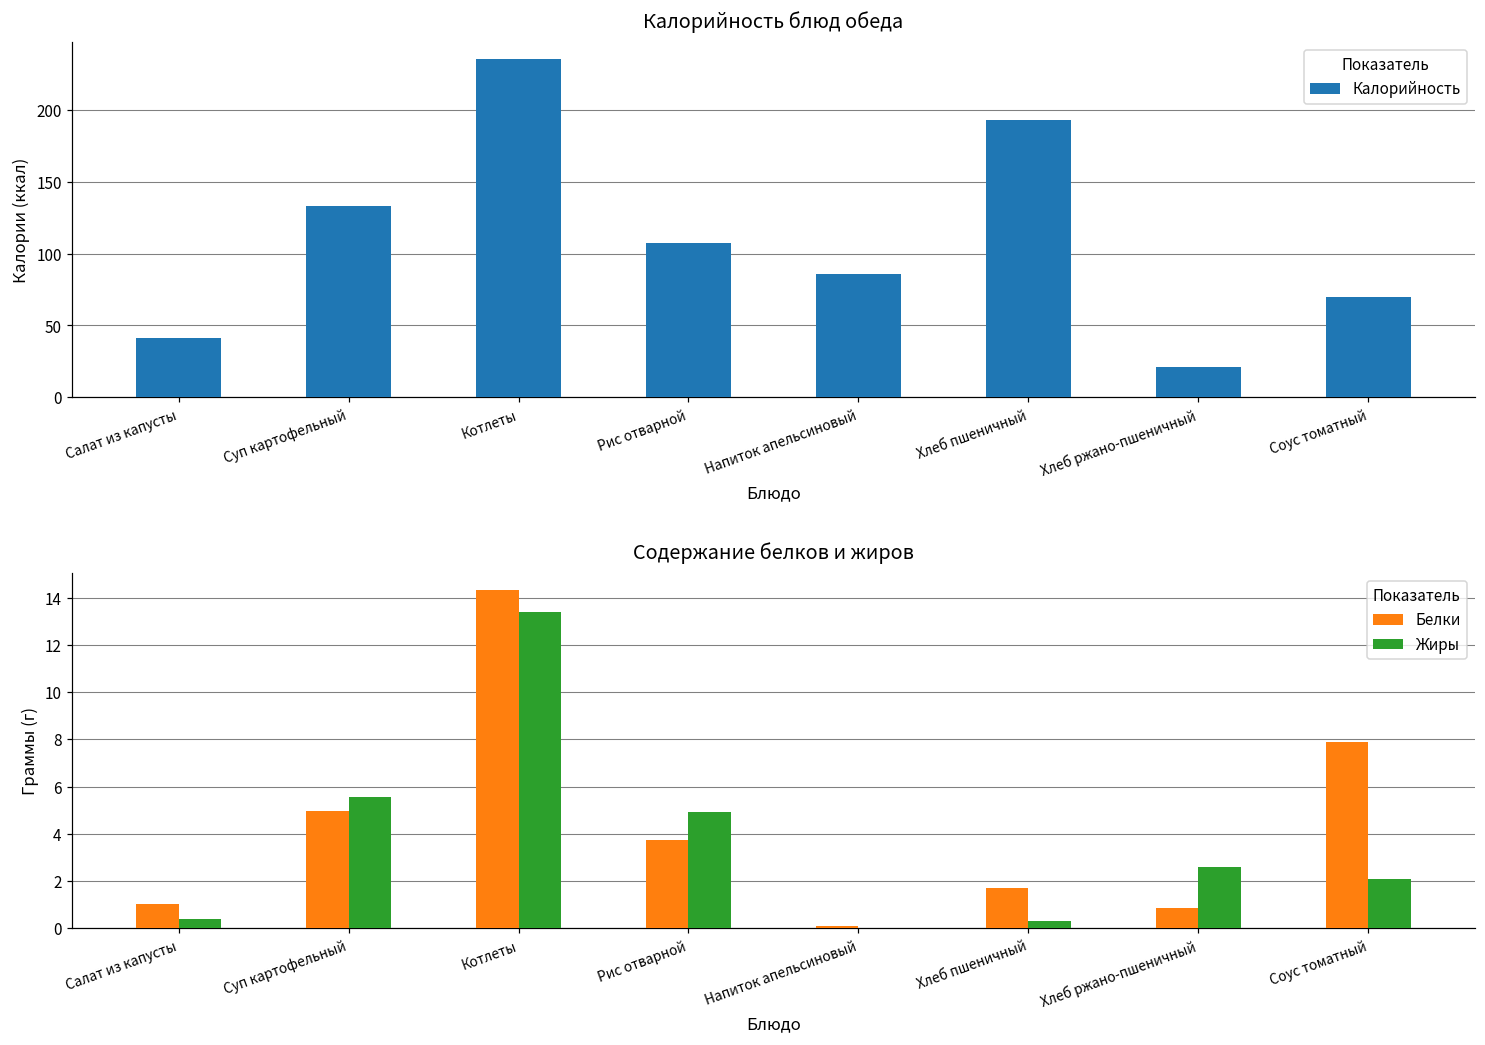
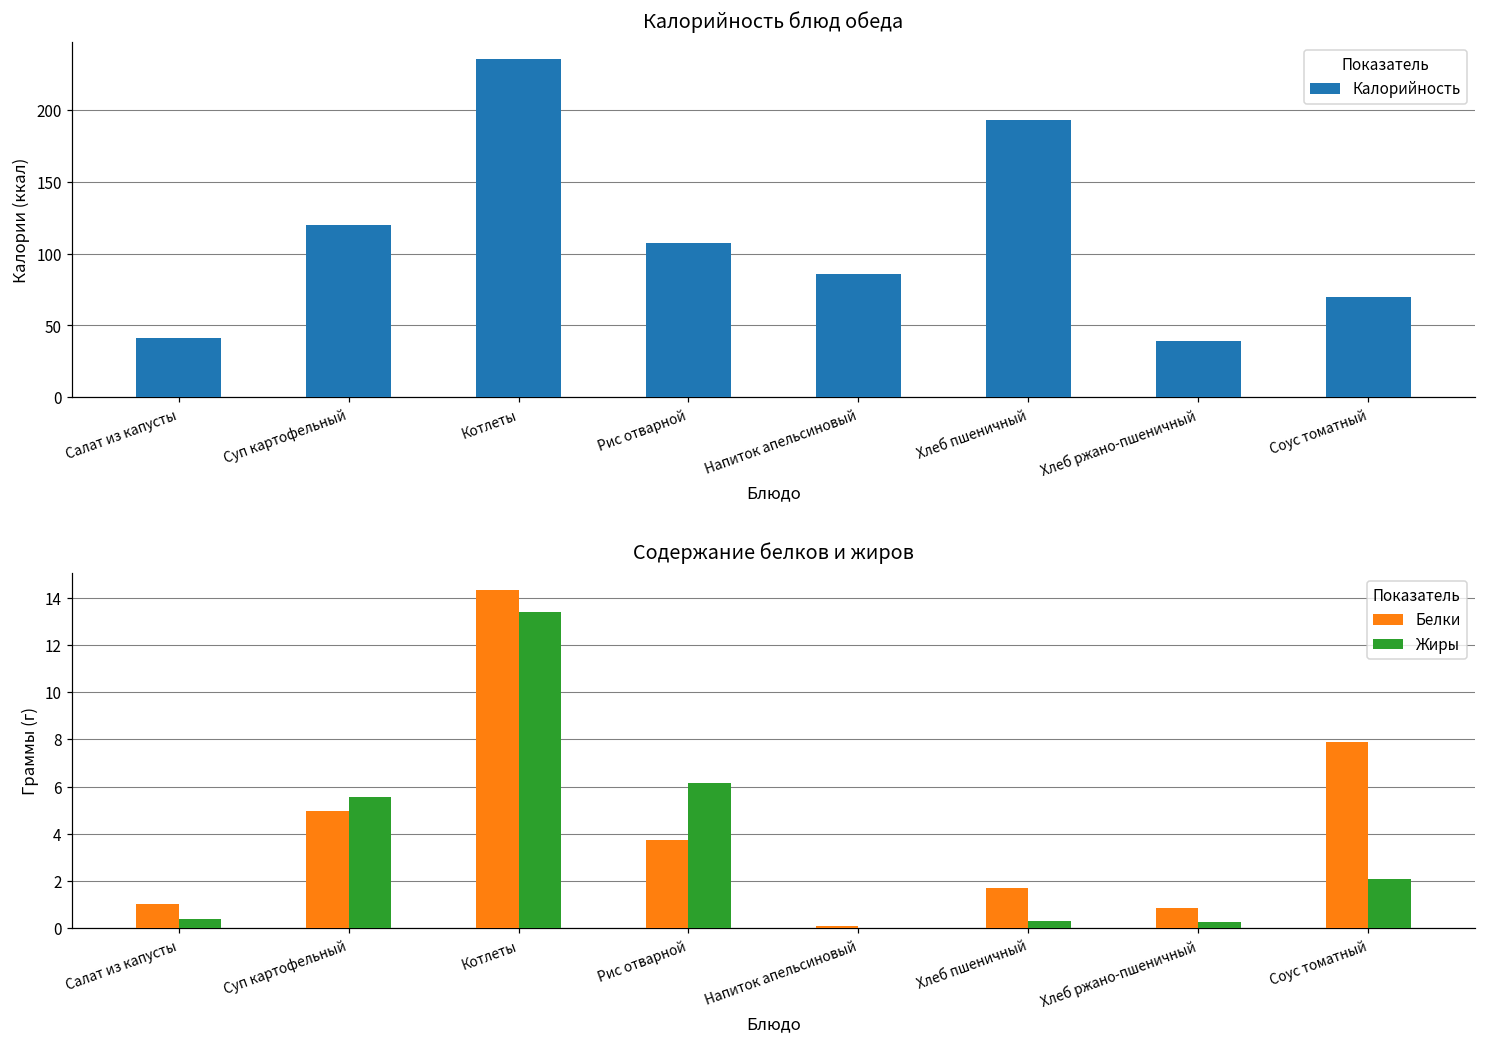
  {
    "Калорийность блюд обеда": {
      "Салат из капусты": 41,
-     "Суп картофельный": 133,
+     "Суп картофельный": 120,
      "Котлеты": 235,
      "Рис отварной": 107,
      "Напиток апельсиновый": 86,
      "Хлеб пшеничный": 193,
-     "Хлеб ржано-пшеничный": 21,
+     "Хлеб ржано-пшеничный": 39,
      "Соус томатный": 70
    },
    "Содержание белков и жиров": {
      "Белки": {
        "Салат из капусты": 1.0,
        "Суп картофельный": 5.0,
        "Котлеты": 14.3,
        "Рис отварной": 3.8,
        "Хлеб пшеничный": 1.7,
        "Хлеб ржано-пшеничный": 0.9,
        "Соус томатный": 7.9
      },
      "Жиры": {
        "Салат из капусты": 0.4,
        "Суп картофельный": 5.6,
        "Котлеты": 13.4,
-       "Рис отварной": 4.9,
+       "Рис отварной": 6.2,
        "Напиток апельсиновый": 0.0,
        "Хлеб пшеничный": 0.3,
-       "Хлеб ржано-пшеничный": 2.6,
+       "Хлеб ржано-пшеничный": 0.3,
        "Соус томатный": 2.1
      }
    }
  }
